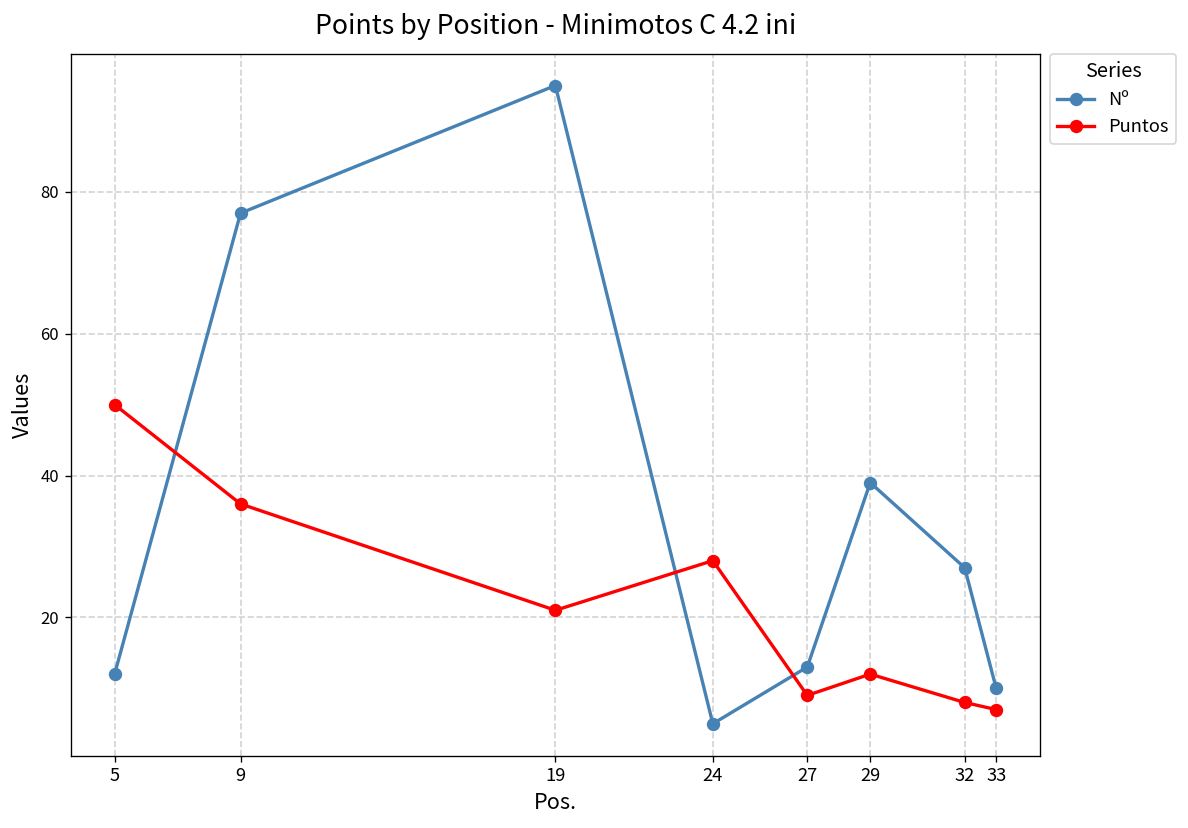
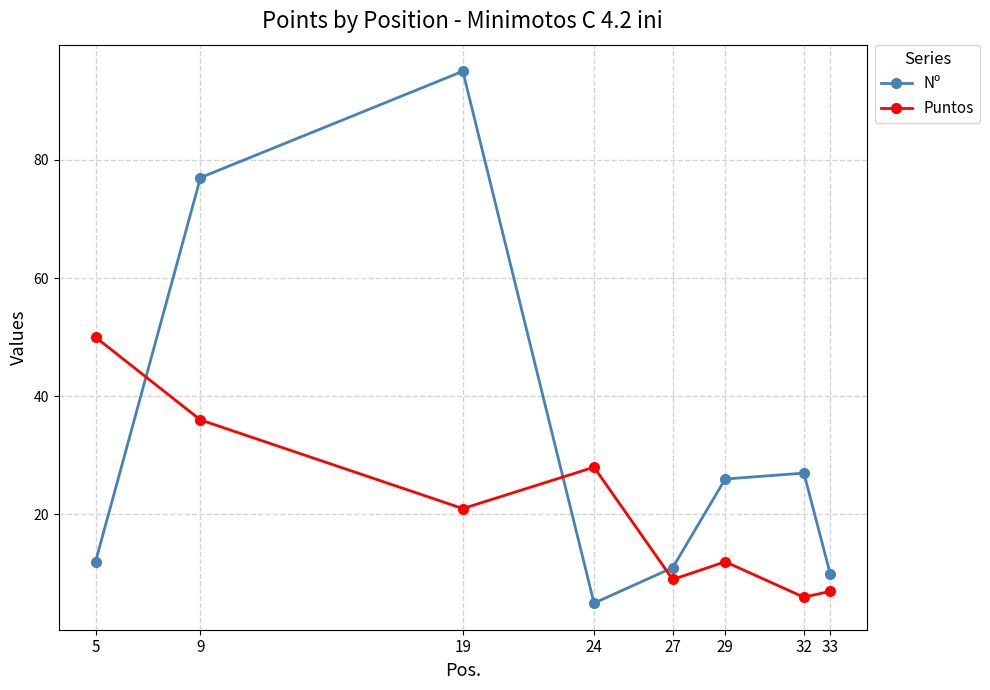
  {
    "Nº": {
      "5": 12,
      "9": 77,
      "19": 95,
      "24": 5,
-     "27": 13,
-     "29": 39,
+     "27": 11,
+     "29": 26,
      "32": 27,
      "33": 10
    },
    "Puntos": {
      "5": 50,
      "9": 36,
      "19": 21,
      "24": 28,
      "27": 9,
      "29": 12,
-     "32": 8,
+     "32": 6,
      "33": 7
    }
  }
